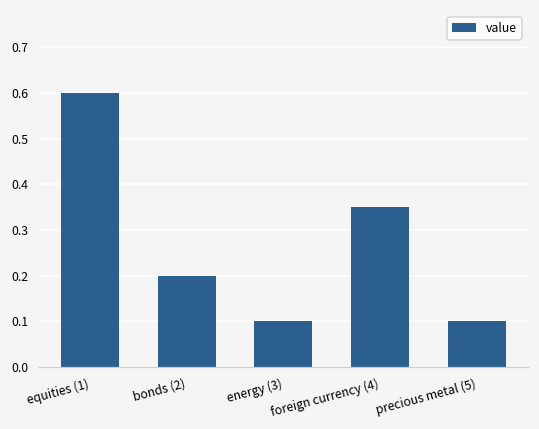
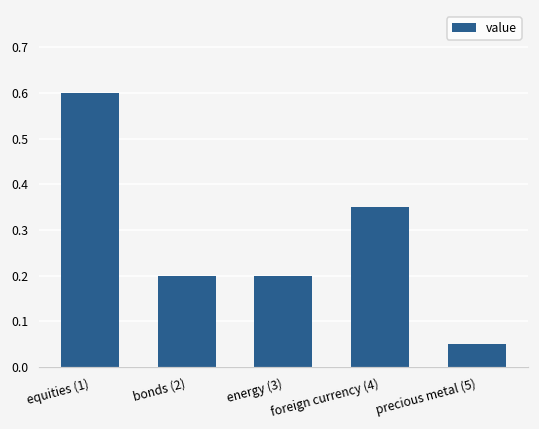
  {
    "equities (1)": 0.60,
    "bonds (2)": 0.20,
-   "energy (3)": 0.1,
+   "energy (3)": 0.2,
    "foreign currency (4)": 0.35,
-   "precious metal (5)": 0.10
+   "precious metal (5)": 0.05
  }
